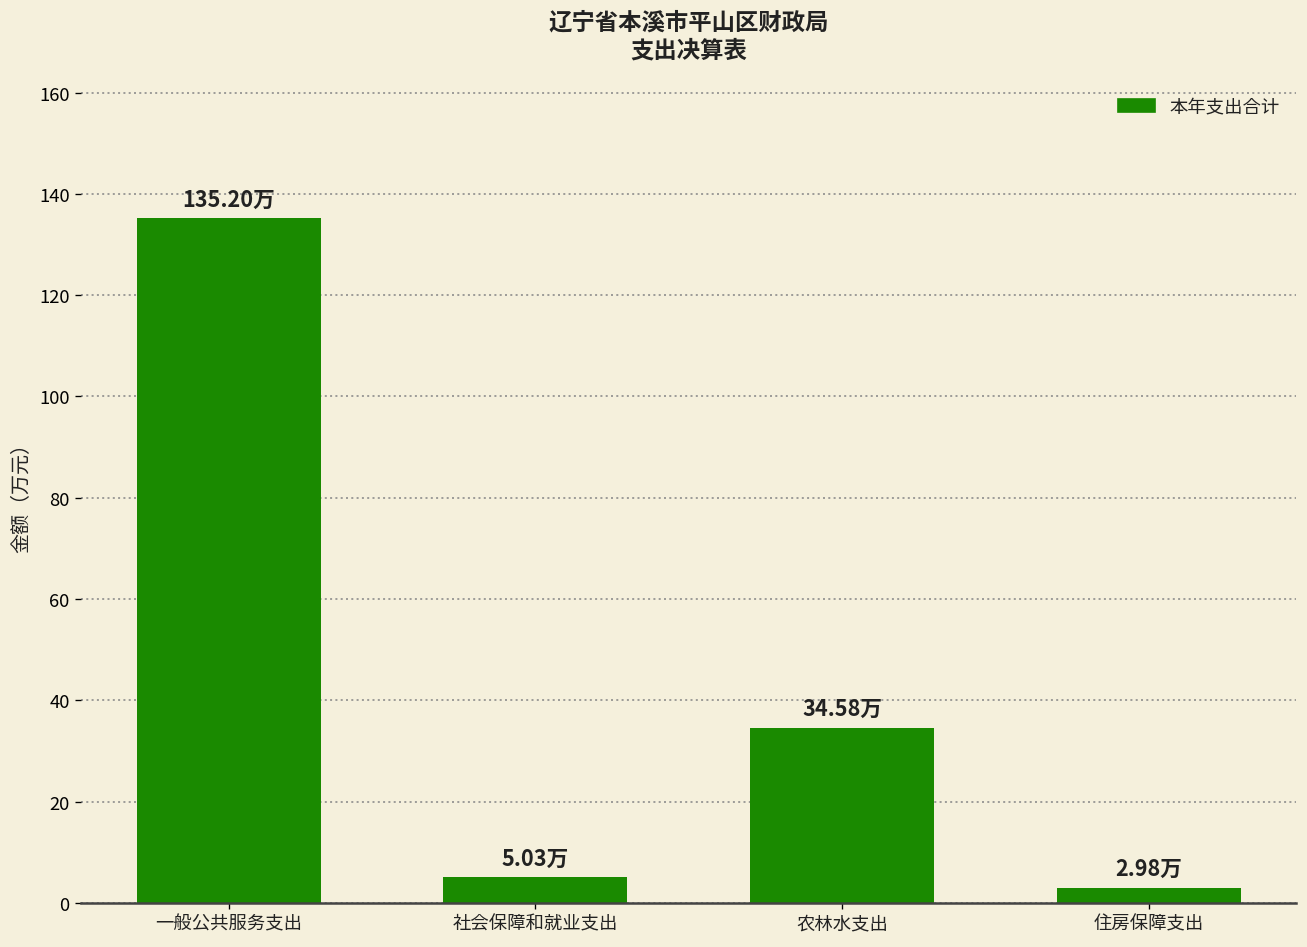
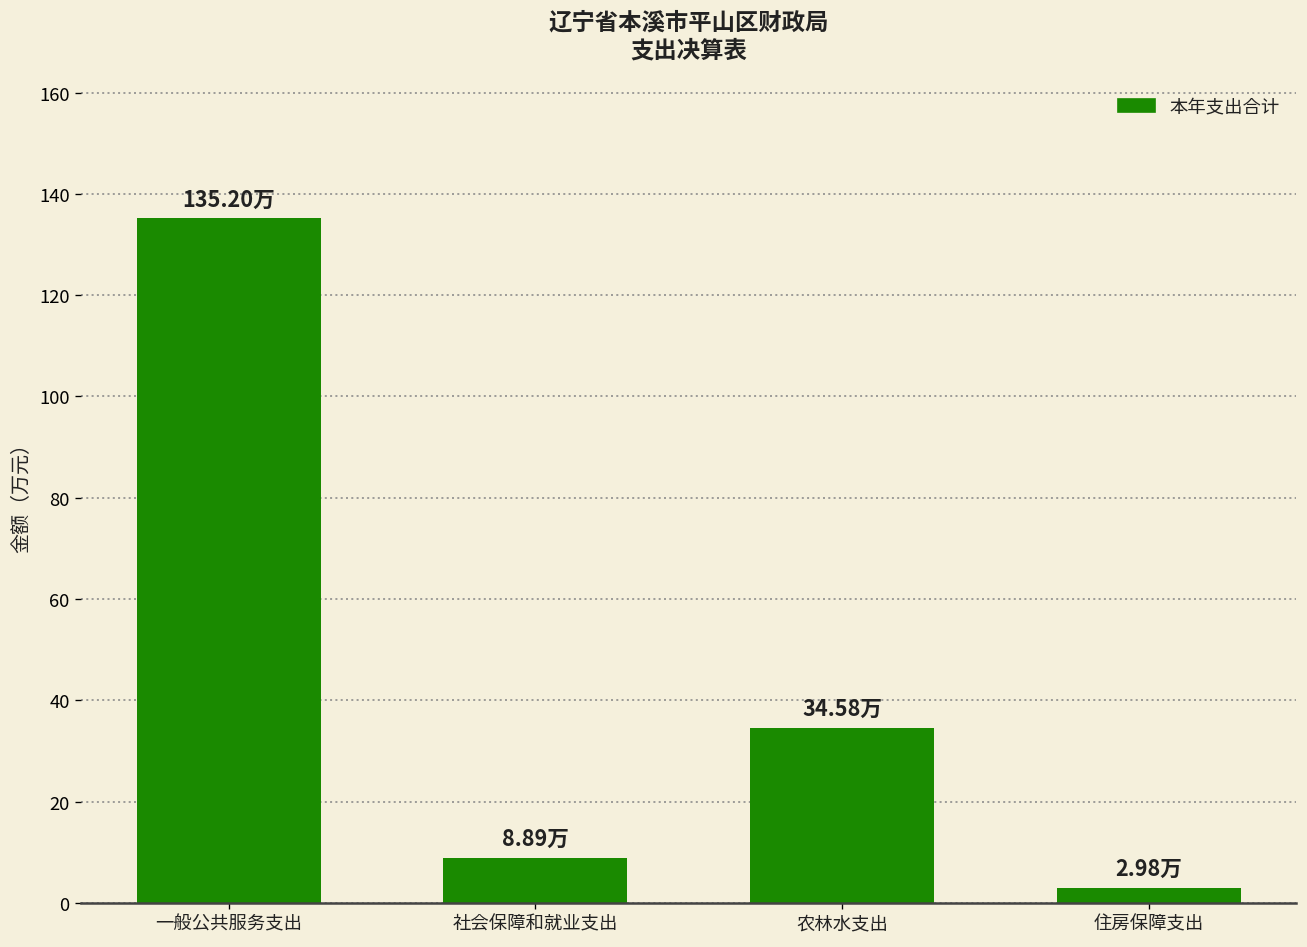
  {
    "一般公共服务支出": "135.20万",
-   "社会保障和就业支出": "5.03万",
+   "社会保障和就业支出": "8.89万",
    "农林水支出": "34.58万",
    "住房保障支出": "2.98万"
  }
